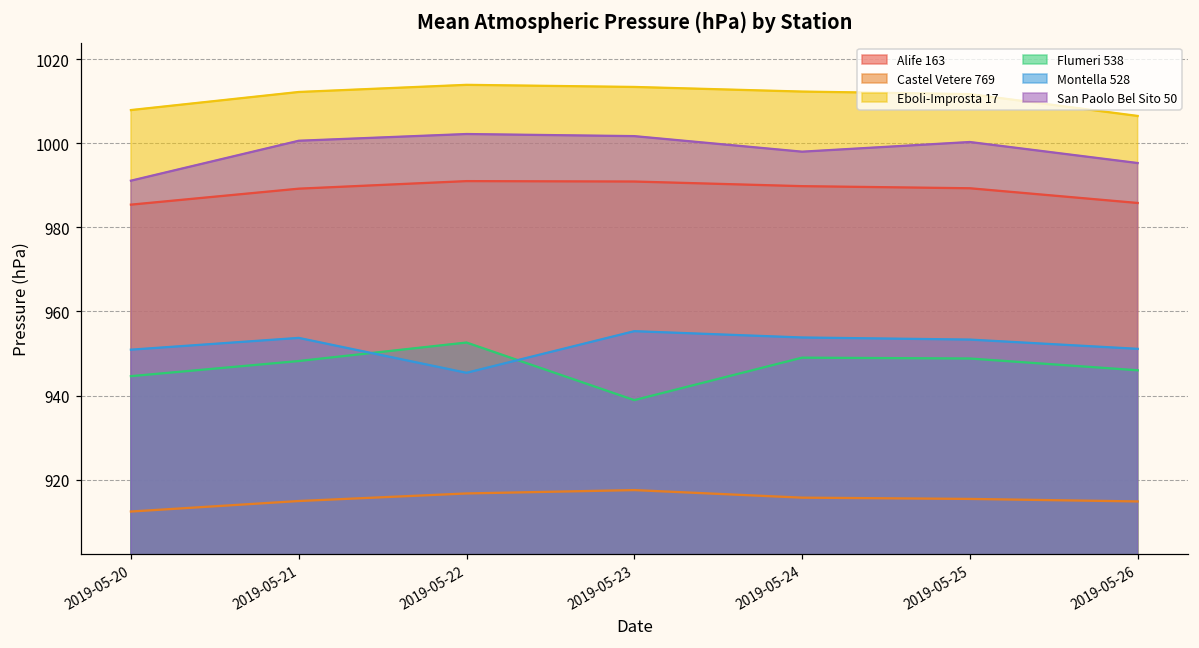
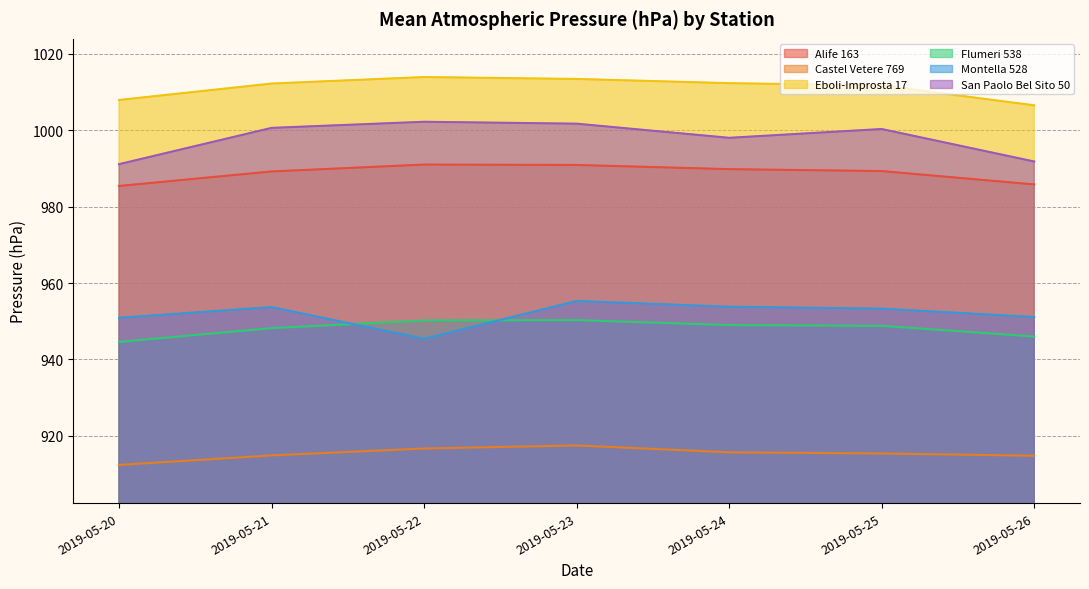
  {
    "Eboli-Improsta 17": {
      "2019-05-20": 1008,
      "2019-05-21": 1012,
      "2019-05-22": 1014,
      "2019-05-23": 1013,
      "2019-05-24": 1012,
      "2019-05-26": 1007
    },
    "Flumeri 538": {
      "2019-05-20": 945,
      "2019-05-21": 948,
-     "2019-05-22": 953,
-     "2019-05-23": 939,
+     "2019-05-22": 950,
+     "2019-05-23": 950,
      "2019-05-24": 949,
      "2019-05-25": 949,
      "2019-05-26": 946
    },
    "Montella 528": {
      "2019-05-20": 951,
      "2019-05-21": 954,
      "2019-05-22": 945,
      "2019-05-23": 955,
      "2019-05-24": 954,
      "2019-05-25": 953,
      "2019-05-26": 951
    },
    "San Paolo Bel Sito 50": {
      "2019-05-20": 991,
      "2019-05-21": 1001,
      "2019-05-22": 1002,
      "2019-05-23": 1002,
      "2019-05-24": 998,
      "2019-05-25": 1000,
-     "2019-05-26": 995
+     "2019-05-26": 992
    }
  }
